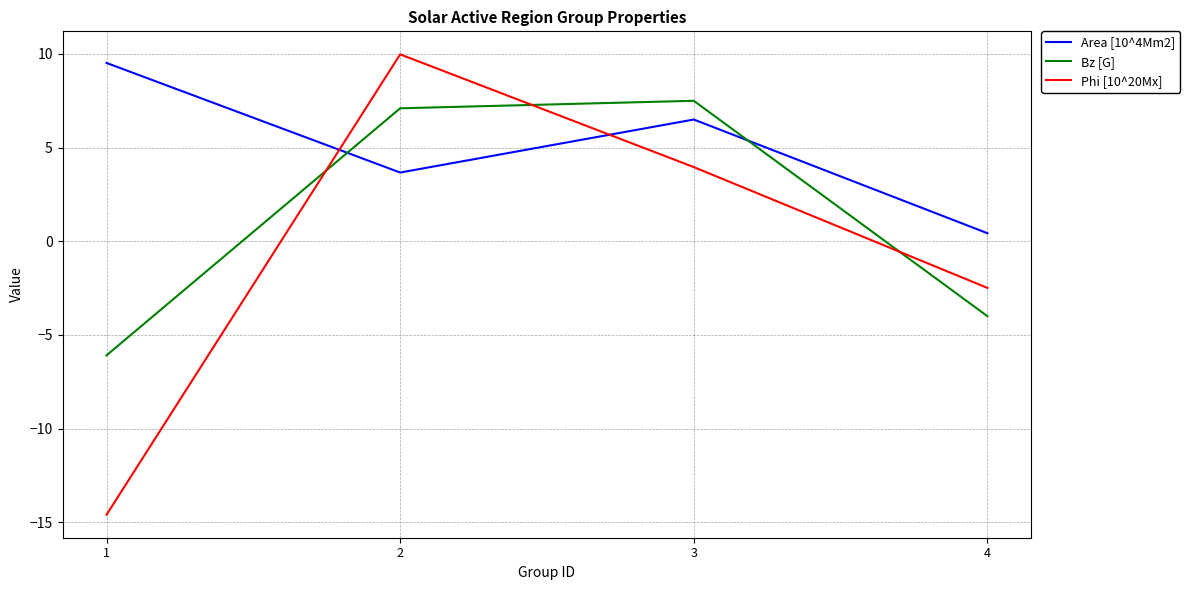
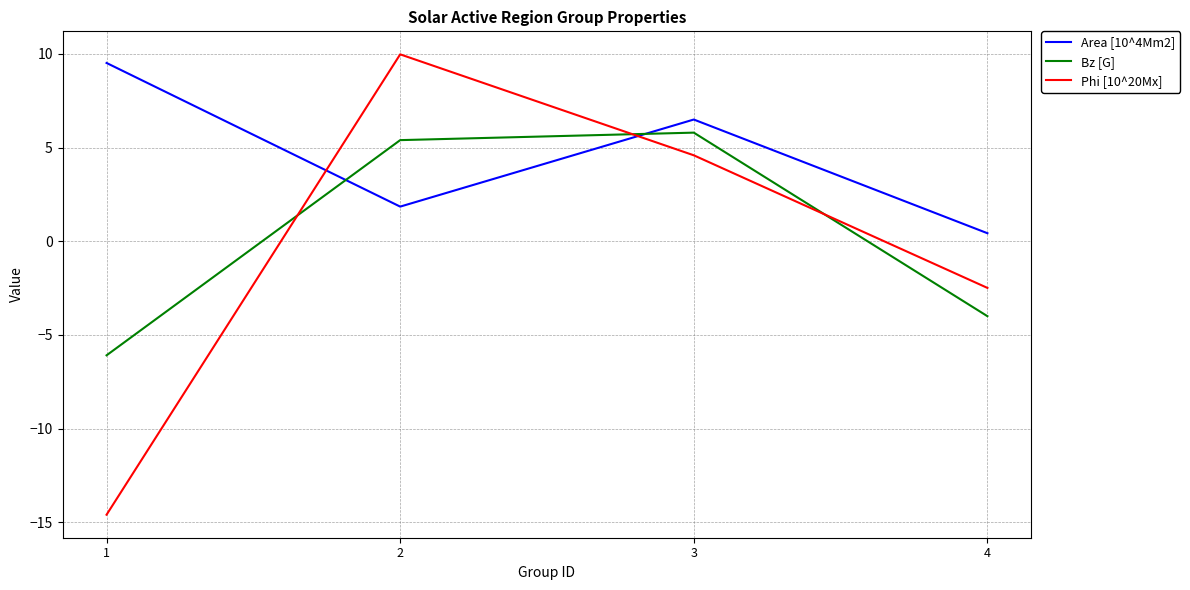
  {
    "Area [10^4Mm2]": {
      "1": 9.5,
-     "2": 3.7,
+     "2": 1.9,
      "3": 6.5,
      "4": 0.4
    },
    "Bz [G]": {
      "1": -6.1,
-     "2": 7.1,
-     "3": 7.5,
+     "2": 5.4,
+     "3": 5.8,
      "4": -4.0
    },
    "Phi [10^20Mx]": {
      "1": -14.6,
      "2": 10.0,
-     "3": 4.0,
+     "3": 4.6,
      "4": -2.5
    }
  }
